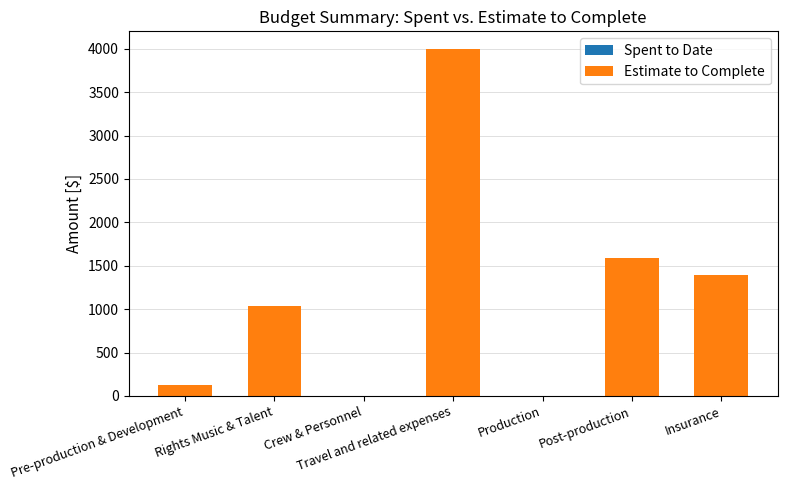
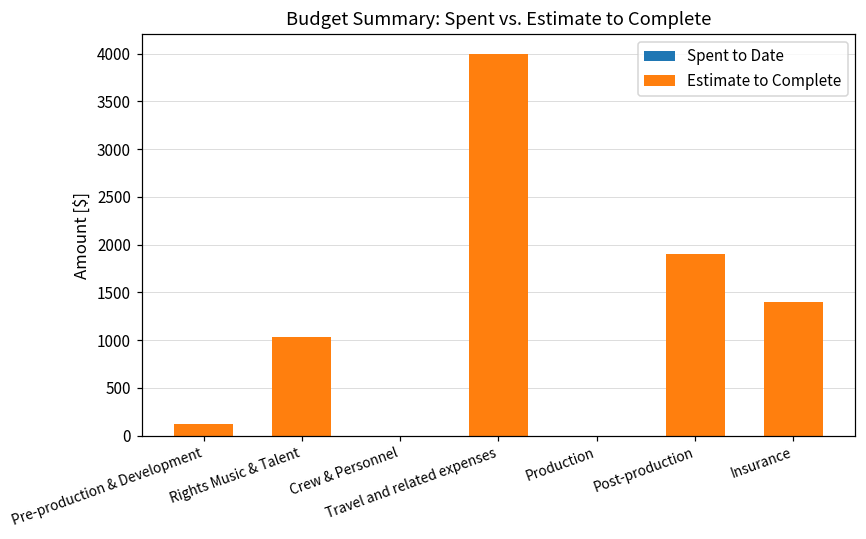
  {
    "Spent to Date": {
      "Pre-production & Development": 0,
      "Rights Music & Talent": 0,
      "Crew & Personnel": 0,
      "Travel and related expenses": 0,
      "Production": 0,
      "Post-production": 0,
      "Insurance": 0
    },
    "Estimate to Complete": {
      "Pre-production & Development": 100,
      "Rights Music & Talent": 1000,
      "Crew & Personnel": 0,
      "Travel and related expenses": 4000,
      "Production": 0,
-     "Post-production": 1600,
+     "Post-production": 1900,
      "Insurance": 1400
    }
  }
